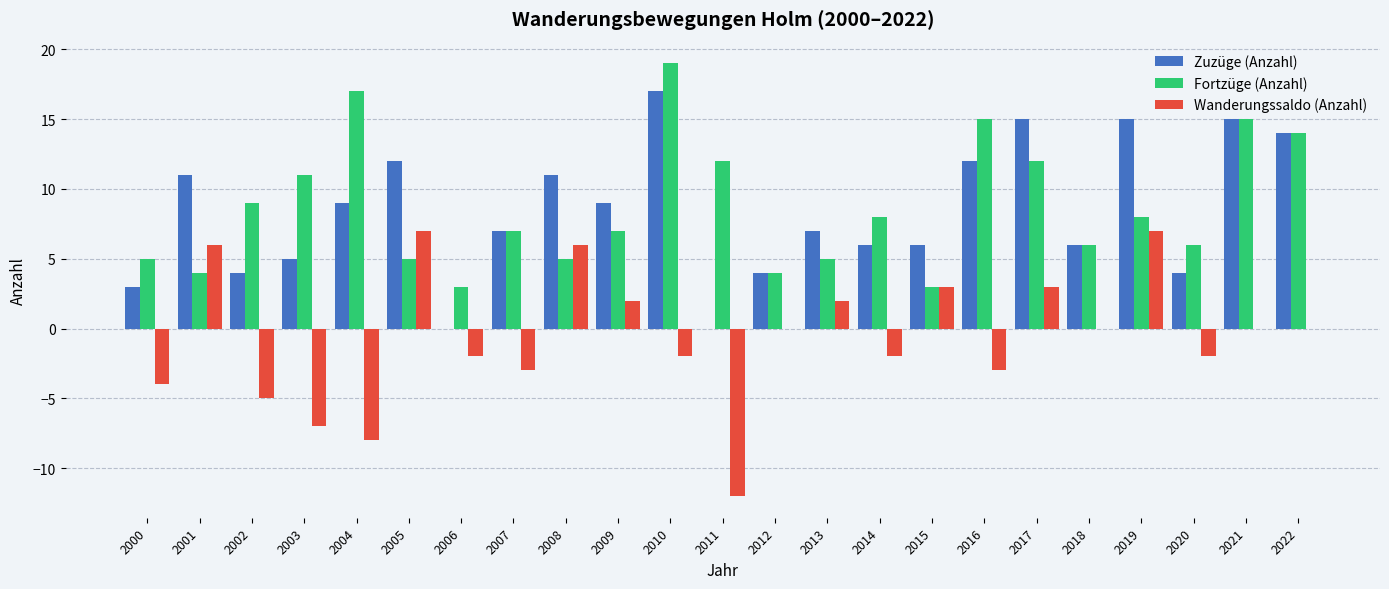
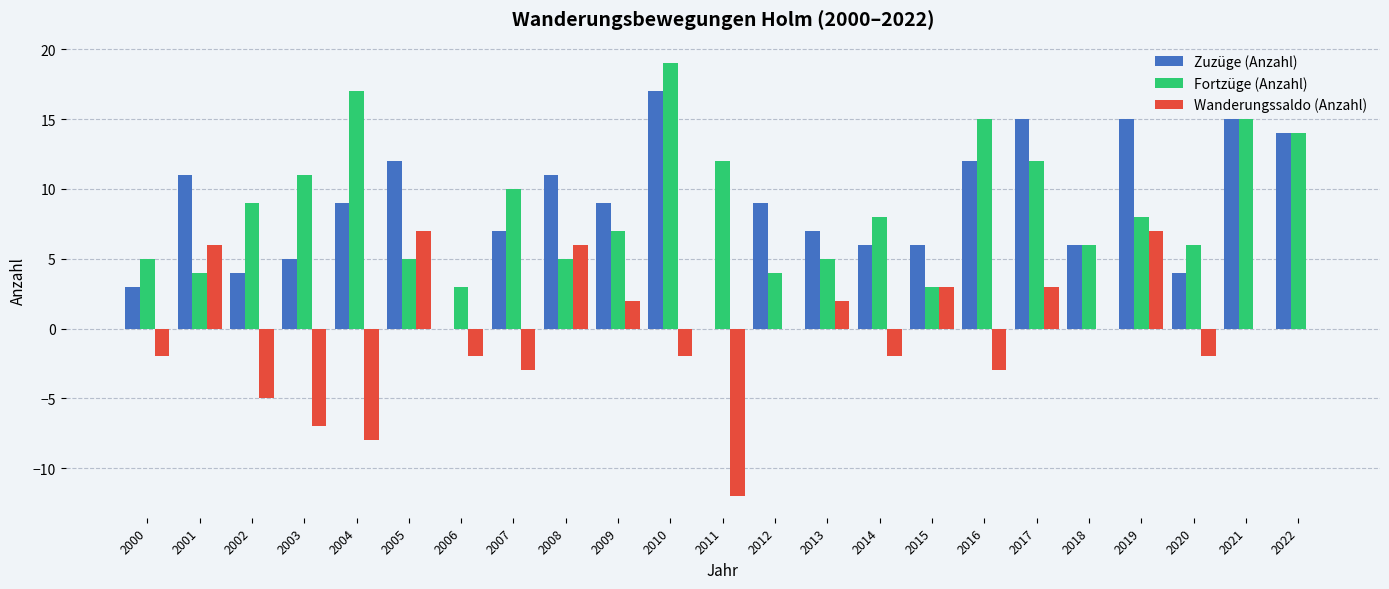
  {
    "Zuzüge (Anzahl)": {
      "2000": 3,
      "2001": 11,
      "2002": 4,
      "2003": 5,
      "2004": 9,
      "2005": 12,
      "2006": 0,
      "2007": 7,
      "2008": 11,
      "2009": 9,
      "2010": 17,
      "2011": 0,
-     "2012": 4,
+     "2012": 9,
      "2013": 7,
      "2014": 6,
      "2015": 6,
      "2016": 12,
      "2017": 15,
      "2018": 6,
      "2019": 15,
      "2020": 4,
      "2021": 15,
      "2022": 14
    },
    "Fortzüge (Anzahl)": {
      "2000": 5,
      "2001": 4,
      "2002": 9,
      "2003": 11,
      "2004": 17,
      "2005": 5,
      "2006": 3,
-     "2007": 7,
+     "2007": 10,
      "2008": 5,
      "2009": 7,
      "2010": 19,
      "2011": 12,
      "2012": 4,
      "2013": 5,
      "2014": 8,
      "2015": 3,
      "2016": 15,
      "2017": 12,
      "2018": 6,
      "2019": 8,
      "2020": 6,
      "2021": 15,
      "2022": 14
    },
    "Wanderungssaldo (Anzahl)": {
-     "2000": -4,
+     "2000": -2,
      "2001": 6,
      "2002": -5,
      "2003": -7,
      "2004": -8,
      "2005": 7,
      "2006": -2,
      "2007": -3,
      "2008": 6,
      "2009": 2,
      "2010": -2,
      "2011": -12,
      "2012": 0,
      "2013": 2,
      "2014": -2,
      "2015": 3,
      "2016": -3,
      "2017": 3,
      "2018": 0,
      "2019": 7,
      "2020": -2,
      "2021": 0,
      "2022": 0
    }
  }
